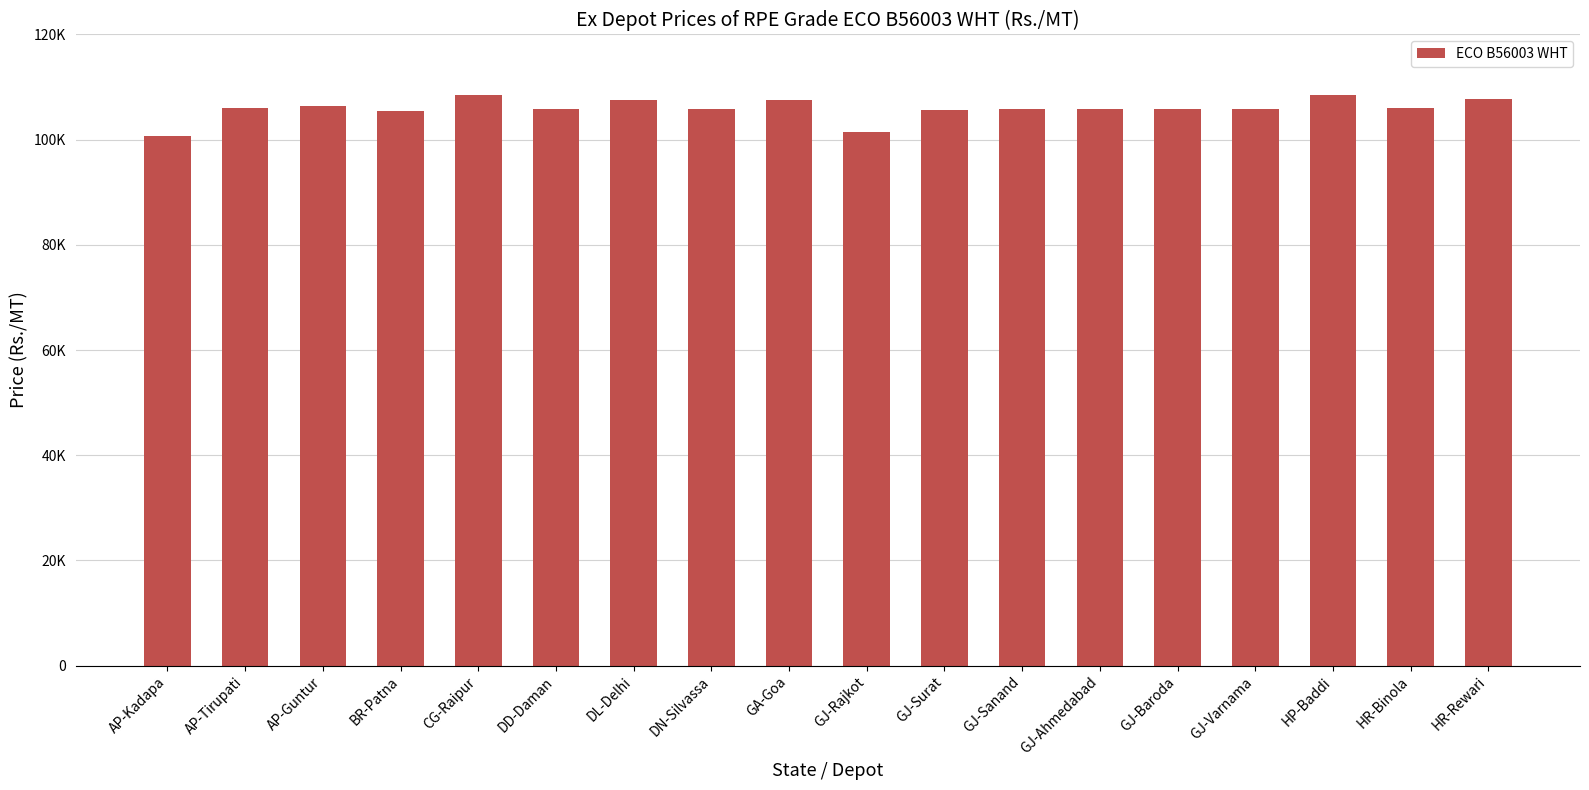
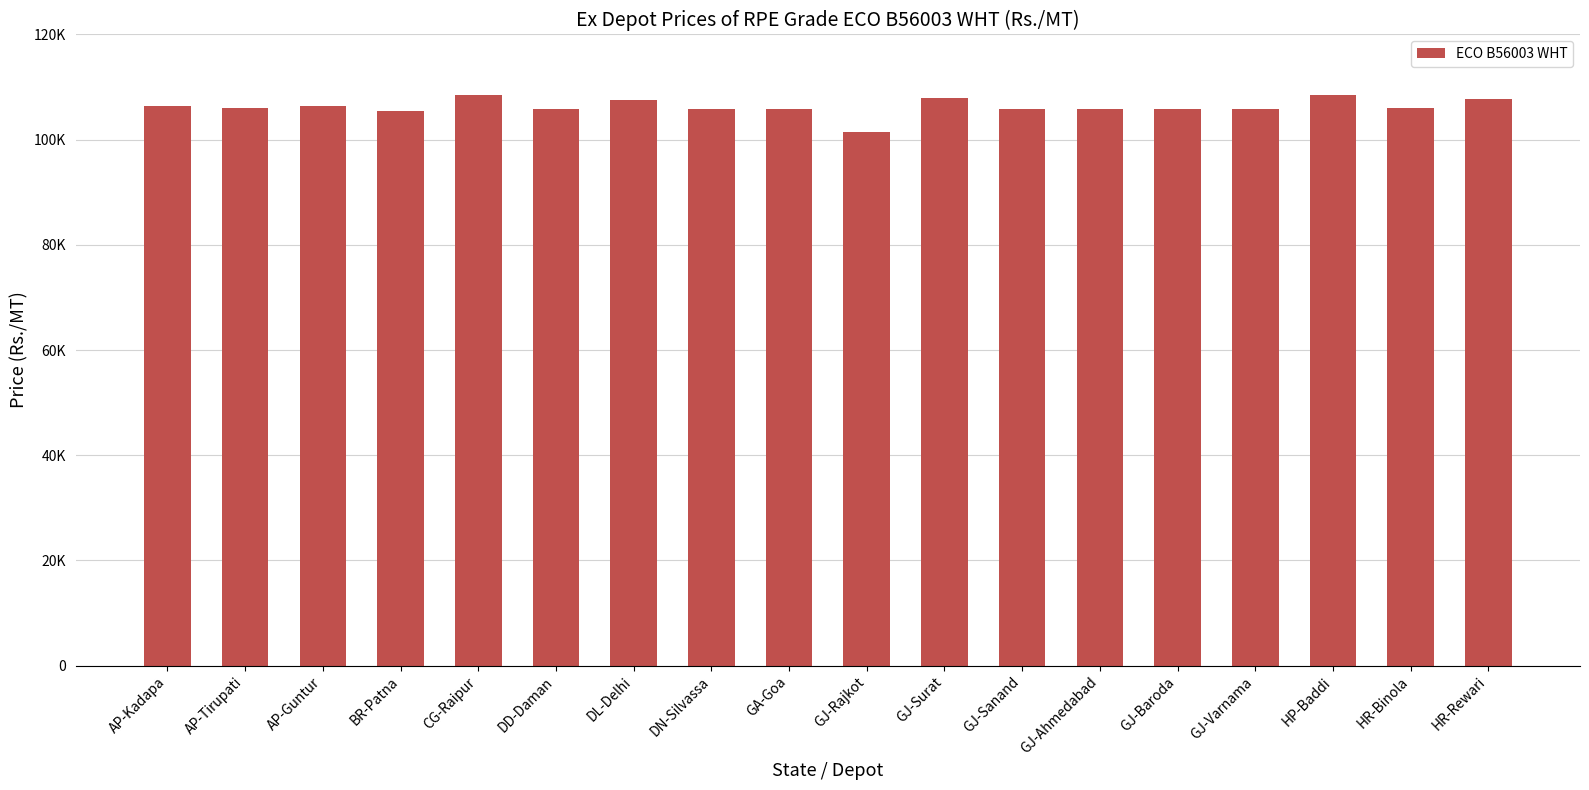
  {
-   "AP-Kadapa": 101000,
+   "AP-Kadapa": 106000,
    "AP-Tirupati": 106000,
    "AP-Guntur": 106000,
    "BR-Patna": 105000,
    "CG-Raipur": 108000,
    "DD-Daman": 106000,
    "DL-Delhi": 108000,
    "DN-Silvassa": 106000,
-   "GA-Goa": 108000,
+   "GA-Goa": 106000,
    "GJ-Rajkot": 101000,
-   "GJ-Surat": 106000,
+   "GJ-Surat": 108000,
    "GJ-Sanand": 106000,
    "GJ-Ahmedabad": 106000,
    "GJ-Baroda": 106000,
    "GJ-Varnama": 106000,
    "HP-Baddi": 109000,
    "HR-Binola": 106000,
    "HR-Rewari": 108000
  }
